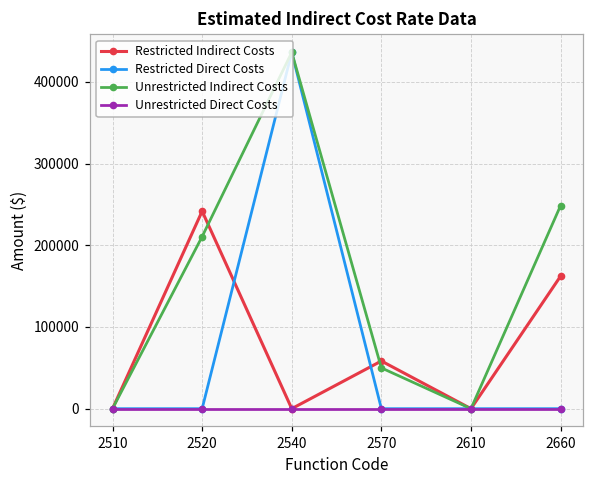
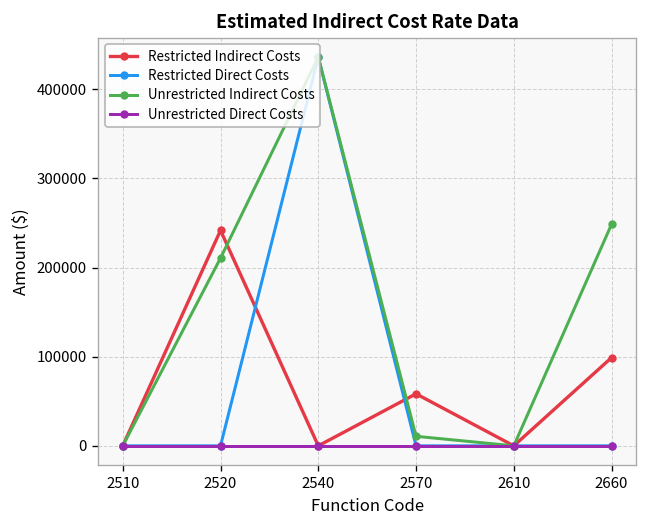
  {
    "Restricted Indirect Costs": {
      "2520": 240000,
      "2570": 60000,
-     "2660": 160000
+     "2660": 100000
    },
    "Unrestricted Indirect Costs": {
      "2520": 210000,
-     "2570": 50000,
+     "2570": 10000,
      "2660": 250000
    }
  }
